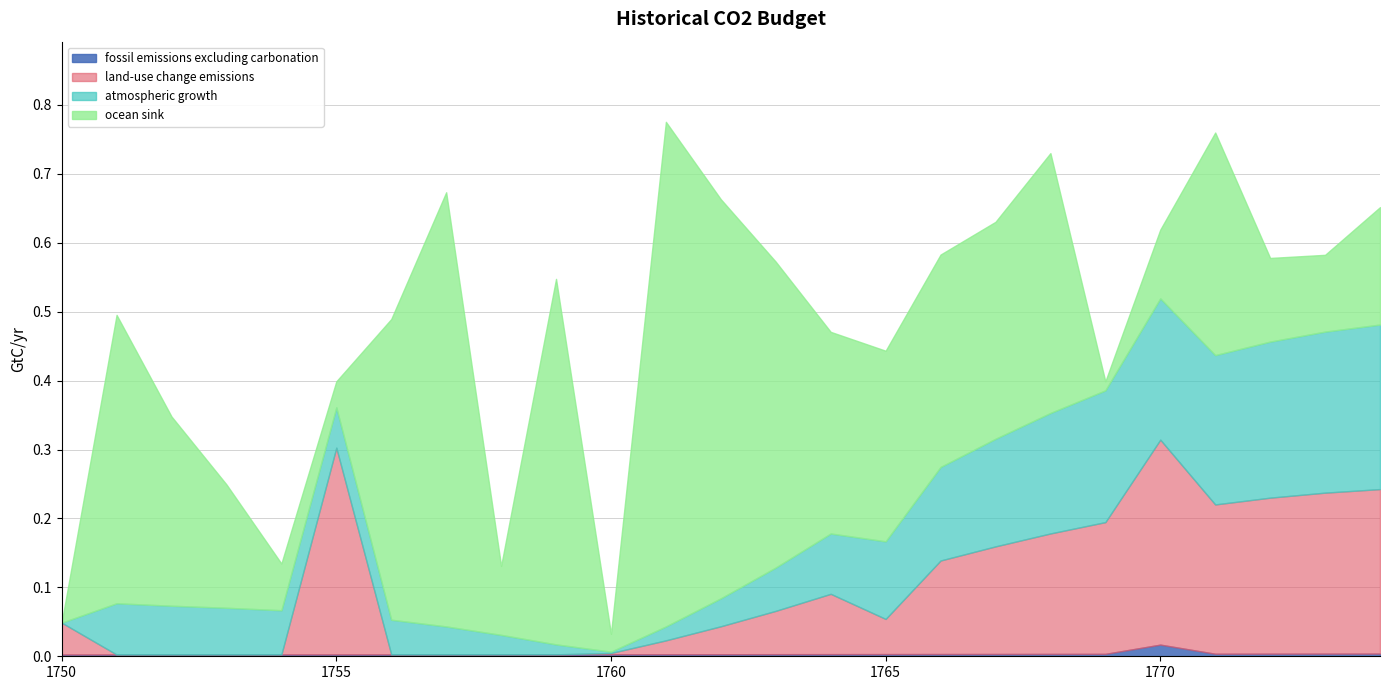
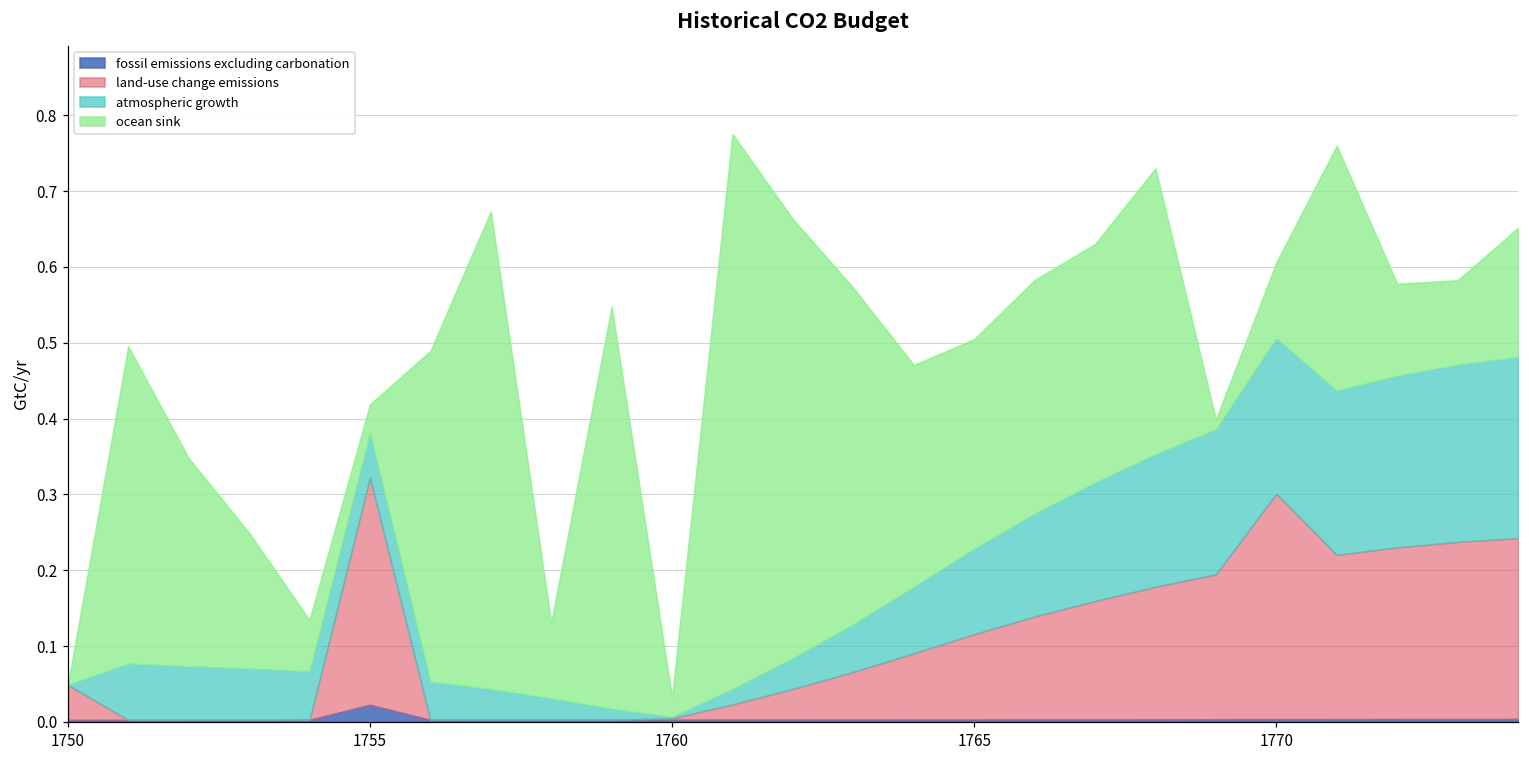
  {
    "fossil emissions excluding carbonation": {
-     "1755": 0.00,
-     "1770": 0.02
+     "1755": 0.02,
+     "1770": 0.00
    },
    "land-use change emissions": {
      "1755": 0.30,
-     "1765": 0.05,
+     "1765": 0.11,
      "1770": 0.30
    },
    "atmospheric growth": {
      "1755": 0.06,
      "1765": 0.11,
      "1770": 0.20
    },
    "ocean sink": {
      "1755": 0.04,
      "1760": 0.03,
      "1765": 0.28,
      "1770": 0.10
    }
  }
